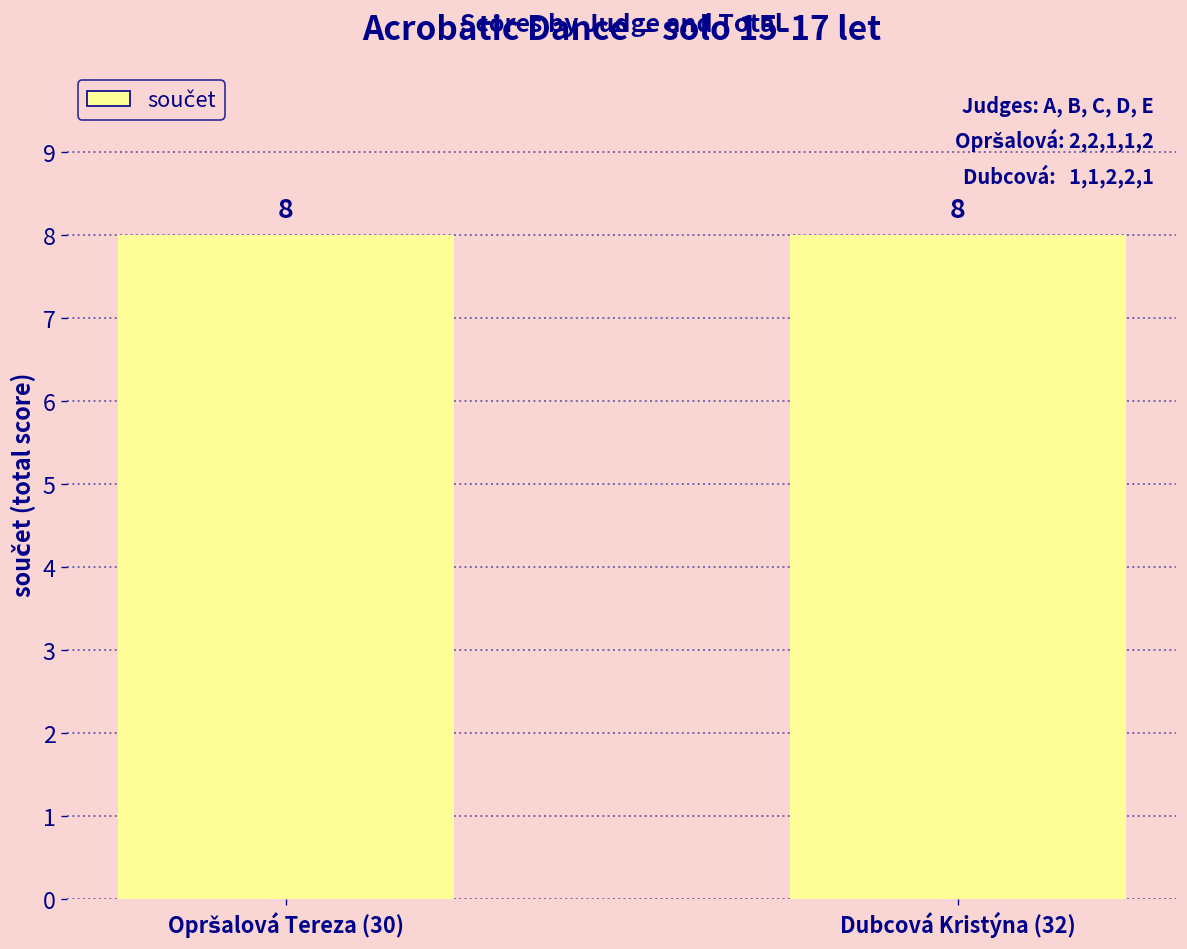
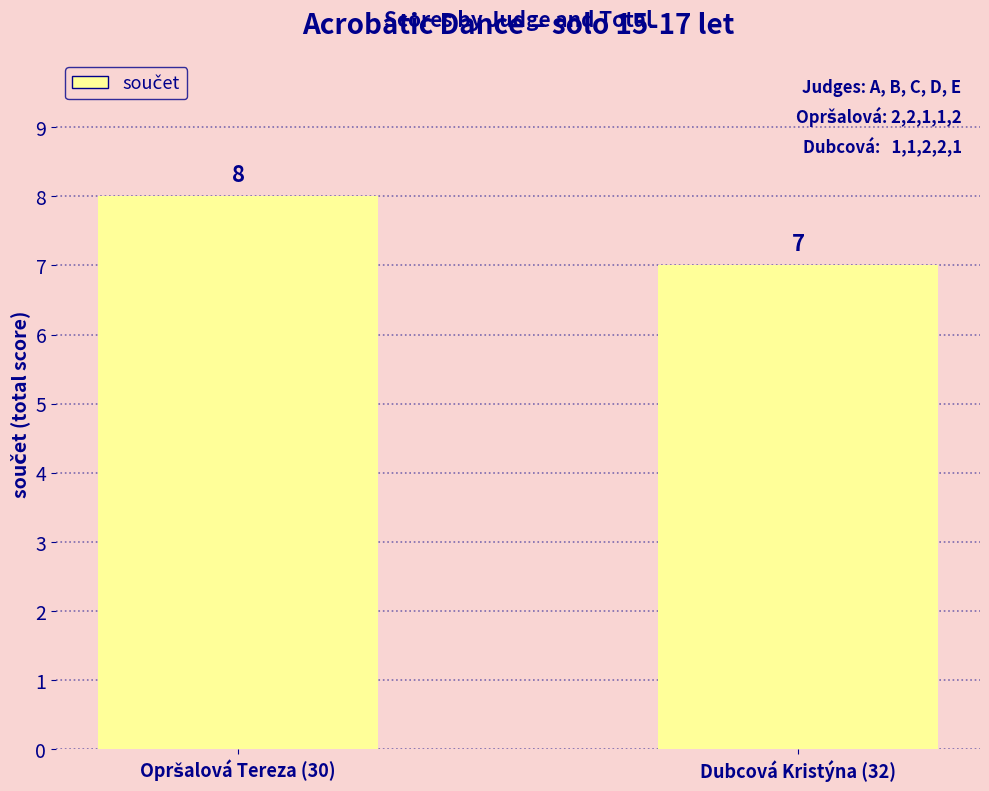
  {
    "Opršalová Tereza (30)": 8,
-   "Dubcová Kristýna (32)": 8
+   "Dubcová Kristýna (32)": 7
  }
